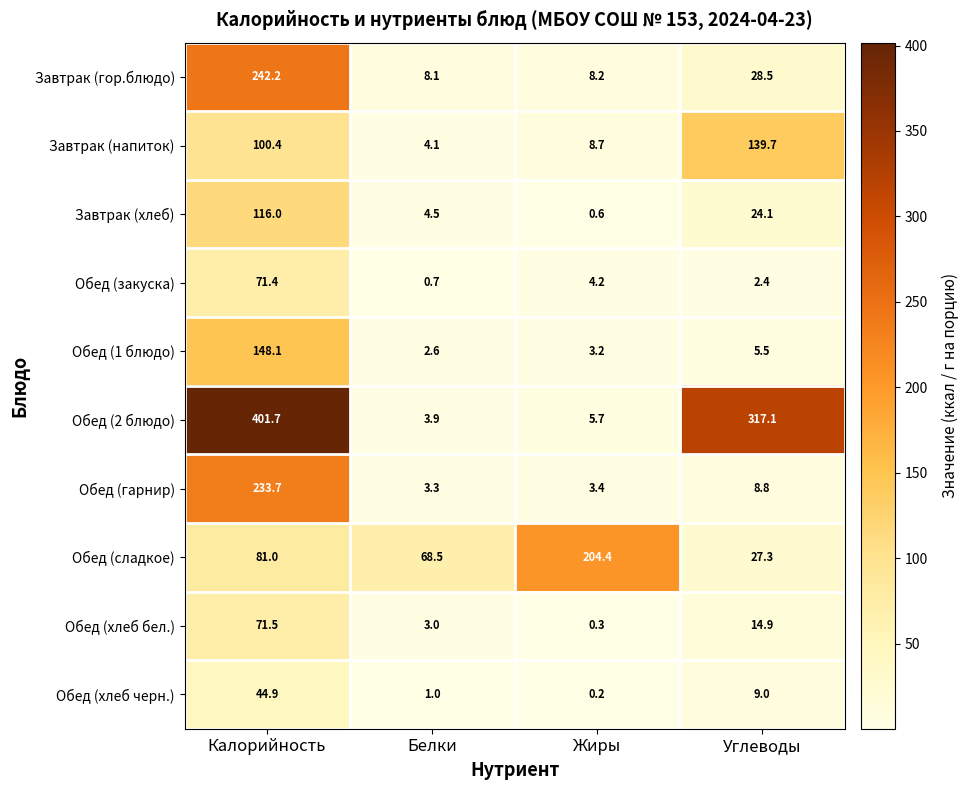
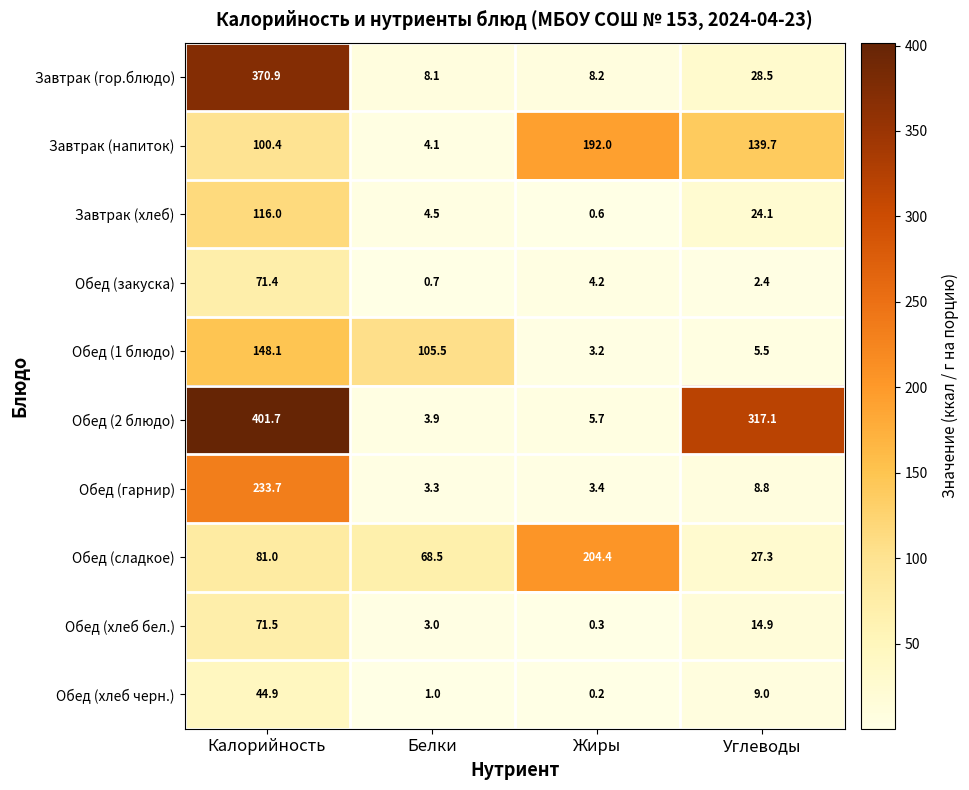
  {
    "Завтрак (гор.блюдо)": {
-     "Калорийность": 242.2,
+     "Калорийность": 370.9,
      "Белки": 8.1,
      "Жиры": 8.2,
      "Углеводы": 28.5
    },
    "Завтрак (напиток)": {
      "Калорийность": 100.4,
      "Белки": 4.1,
-     "Жиры": 8.7,
+     "Жиры": 192.0,
      "Углеводы": 139.7
    },
    "Завтрак (хлеб)": {
      "Калорийность": 116.0,
      "Белки": 4.5,
      "Жиры": 0.6,
      "Углеводы": 24.1
    },
    "Обед (закуска)": {
      "Калорийность": 71.4,
      "Белки": 0.7,
      "Жиры": 4.2,
      "Углеводы": 2.4
    },
    "Обед (1 блюдо)": {
      "Калорийность": 148.1,
-     "Белки": 2.6,
+     "Белки": 105.5,
      "Жиры": 3.2,
      "Углеводы": 5.5
    },
    "Обед (2 блюдо)": {
      "Калорийность": 401.7,
      "Белки": 3.9,
      "Жиры": 5.7,
      "Углеводы": 317.1
    },
    "Обед (гарнир)": {
      "Калорийность": 233.7,
      "Белки": 3.3,
      "Жиры": 3.4,
      "Углеводы": 8.8
    },
    "Обед (сладкое)": {
      "Калорийность": 81.0,
      "Белки": 68.5,
      "Жиры": 204.4,
      "Углеводы": 27.3
    },
    "Обед (хлеб бел.)": {
      "Калорийность": 71.5,
      "Белки": 3.0,
      "Жиры": 0.3,
      "Углеводы": 14.9
    },
    "Обед (хлеб черн.)": {
      "Калорийность": 44.9,
      "Белки": 1.0,
      "Жиры": 0.2,
      "Углеводы": 9.0
    }
  }
